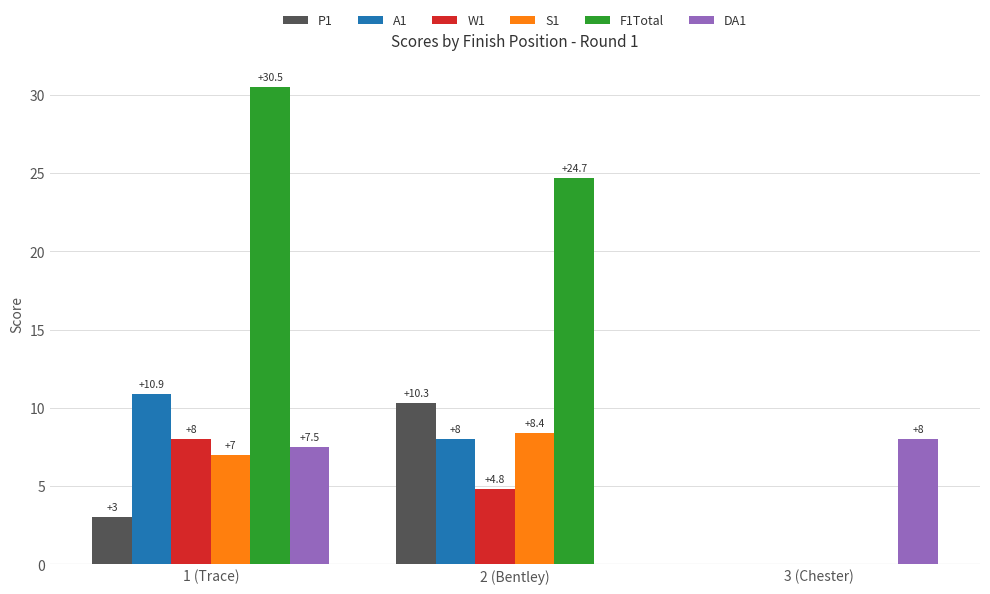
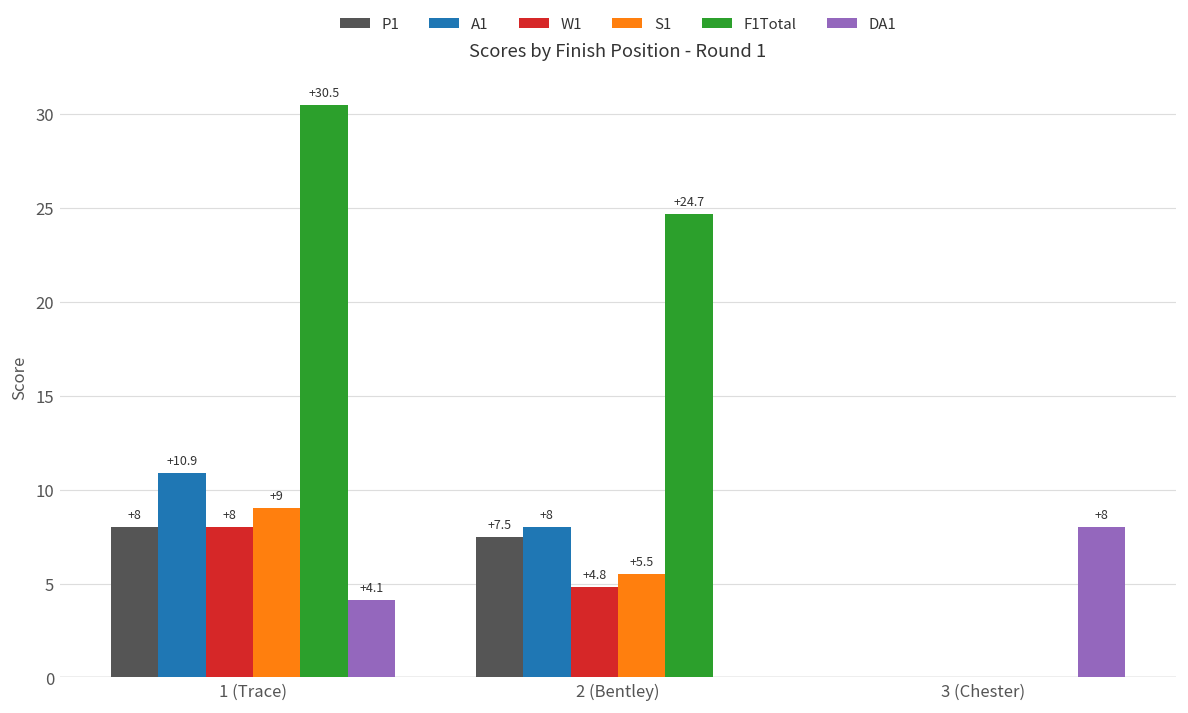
  {
    "P1": {
-     "1 (Trace)": "+3",
-     "2 (Bentley)": "+10.3"
+     "1 (Trace)": "+8",
+     "2 (Bentley)": "+7.5"
    },
    "A1": {
      "1 (Trace)": "+10.9",
      "2 (Bentley)": "+8"
    },
    "W1": {
      "1 (Trace)": "+8",
      "2 (Bentley)": "+4.8"
    },
    "S1": {
-     "1 (Trace)": "+7",
-     "2 (Bentley)": "+8.4"
+     "1 (Trace)": "+9",
+     "2 (Bentley)": "+5.5"
    },
    "F1Total": {
      "1 (Trace)": "+30.5",
      "2 (Bentley)": "+24.7"
    },
    "DA1": {
-     "1 (Trace)": "+7.5",
+     "1 (Trace)": "+4.1",
      "3 (Chester)": "+8"
    }
  }
